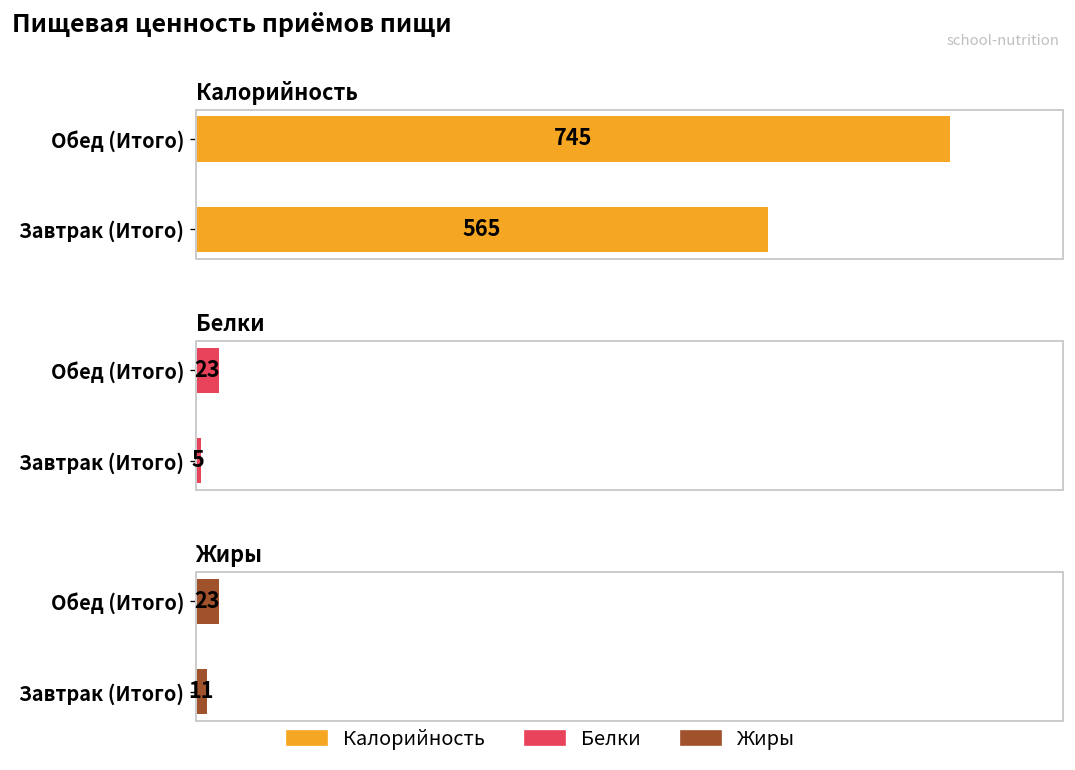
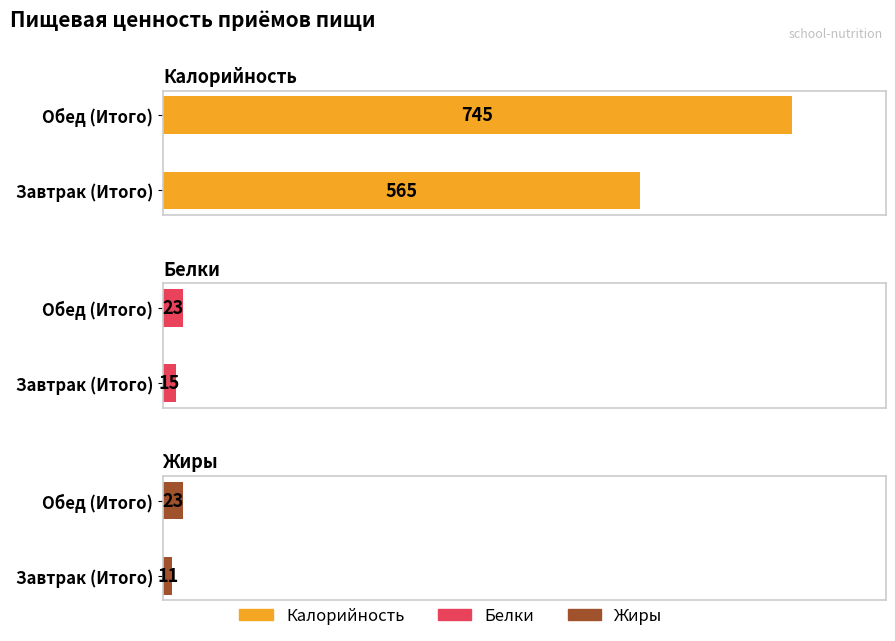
  {
    "Калорийность": {
      "Обед (Итого)": 745,
      "Завтрак (Итого)": 565
    },
    "Белки": {
      "Обед (Итого)": 23,
-     "Завтрак (Итого)": 5
+     "Завтрак (Итого)": 15
    },
    "Жиры": {
      "Обед (Итого)": 23,
      "Завтрак (Итого)": 11
    }
  }
